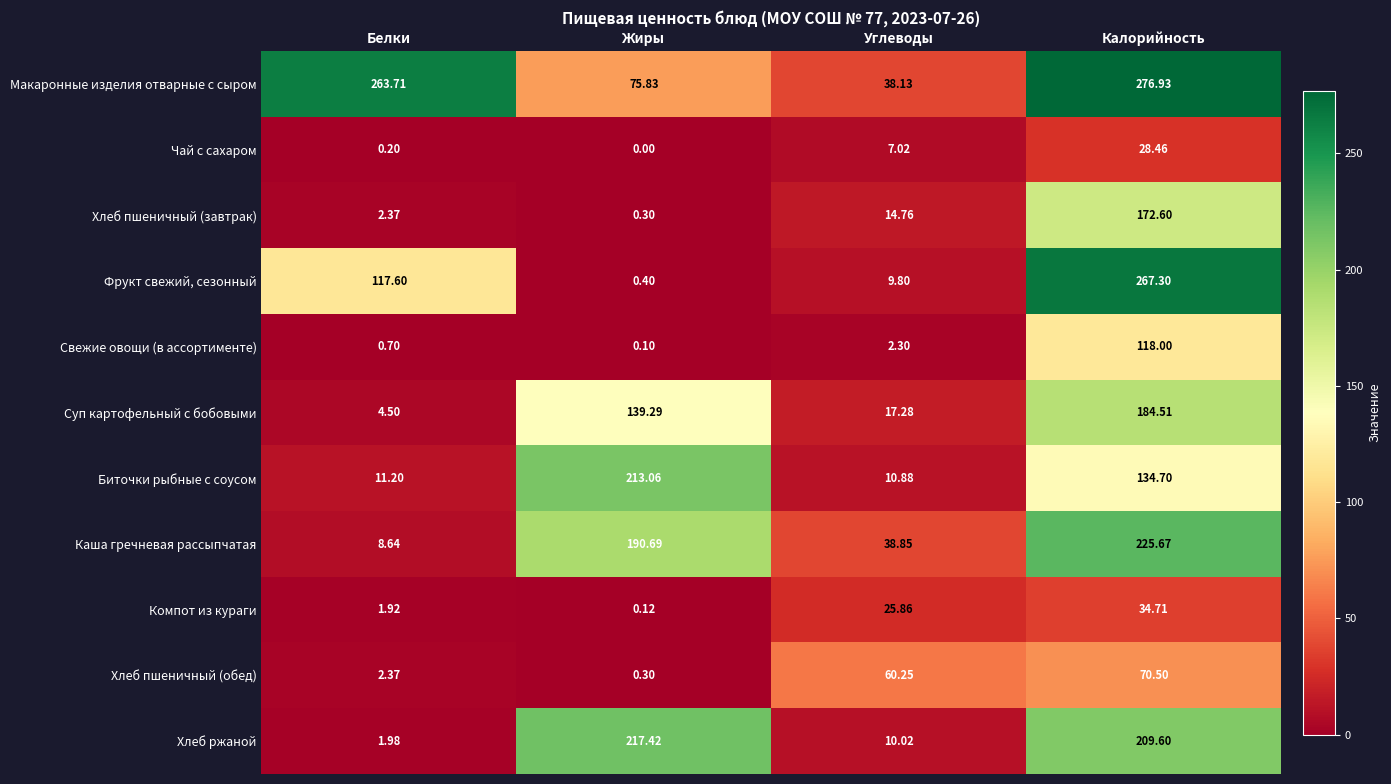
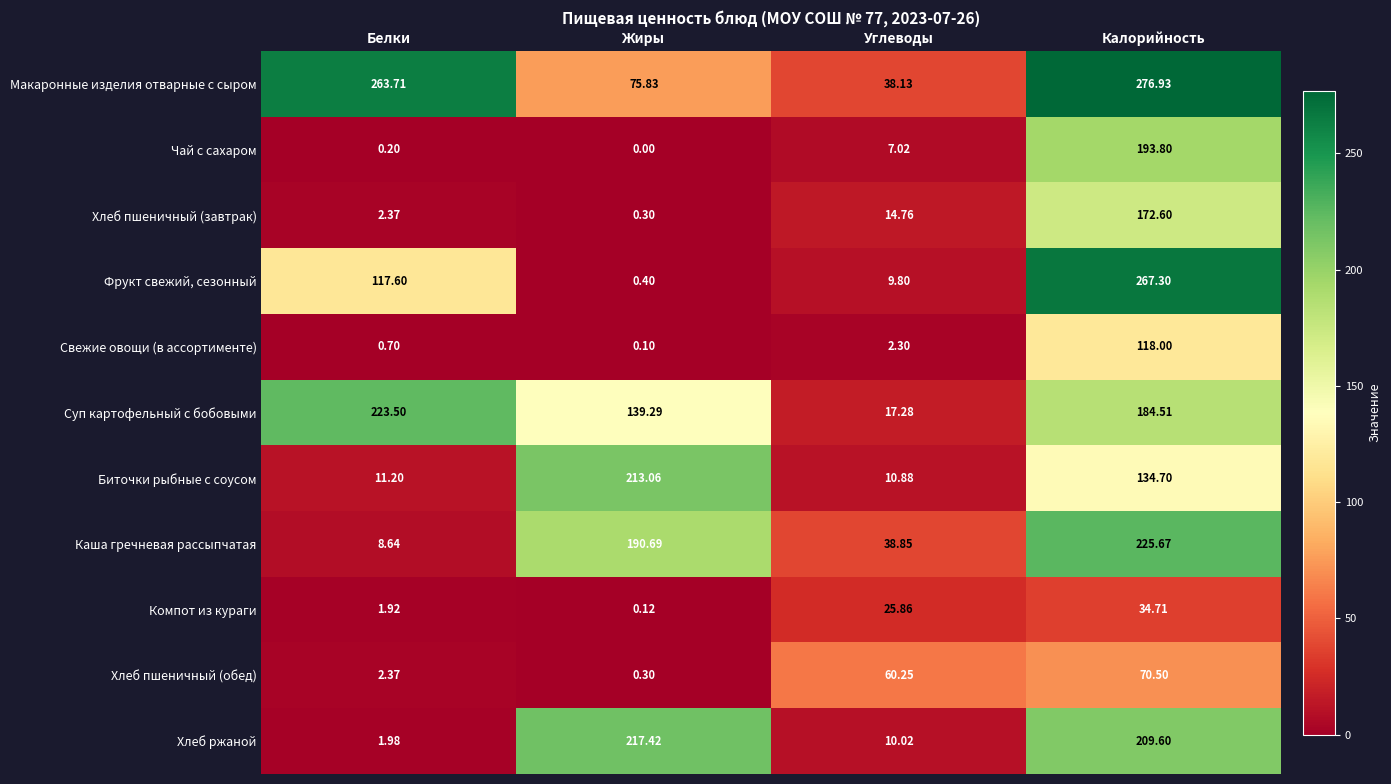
  {
    "Макаронные изделия отварные с сыром": {
      "Белки": 263.71,
      "Жиры": 75.83,
      "Углеводы": 38.13,
      "Калорийность": 276.93
    },
    "Чай с сахаром": {
      "Белки": 0.20,
      "Жиры": 0.00,
      "Углеводы": 7.02,
-     "Калорийность": 28.46
+     "Калорийность": 193.80
    },
    "Хлеб пшеничный (завтрак)": {
      "Белки": 2.37,
      "Жиры": 0.30,
      "Углеводы": 14.76,
      "Калорийность": 172.60
    },
    "Фрукт свежий, сезонный": {
      "Белки": 117.60,
      "Жиры": 0.40,
      "Углеводы": 9.80,
      "Калорийность": 267.30
    },
    "Свежие овощи (в ассортименте)": {
      "Белки": 0.70,
      "Жиры": 0.10,
      "Углеводы": 2.30,
      "Калорийность": 118.00
    },
    "Суп картофельный с бобовыми": {
-     "Белки": 4.50,
+     "Белки": 223.50,
      "Жиры": 139.29,
      "Углеводы": 17.28,
      "Калорийность": 184.51
    },
    "Биточки рыбные с соусом": {
      "Белки": 11.20,
      "Жиры": 213.06,
      "Углеводы": 10.88,
      "Калорийность": 134.70
    },
    "Каша гречневая рассыпчатая": {
      "Белки": 8.64,
      "Жиры": 190.69,
      "Углеводы": 38.85,
      "Калорийность": 225.67
    },
    "Компот из кураги": {
      "Белки": 1.92,
      "Жиры": 0.12,
      "Углеводы": 25.86,
      "Калорийность": 34.71
    },
    "Хлеб пшеничный (обед)": {
      "Белки": 2.37,
      "Жиры": 0.30,
      "Углеводы": 60.25,
      "Калорийность": 70.50
    },
    "Хлеб ржаной": {
      "Белки": 1.98,
      "Жиры": 217.42,
      "Углеводы": 10.02,
      "Калорийность": 209.60
    }
  }
